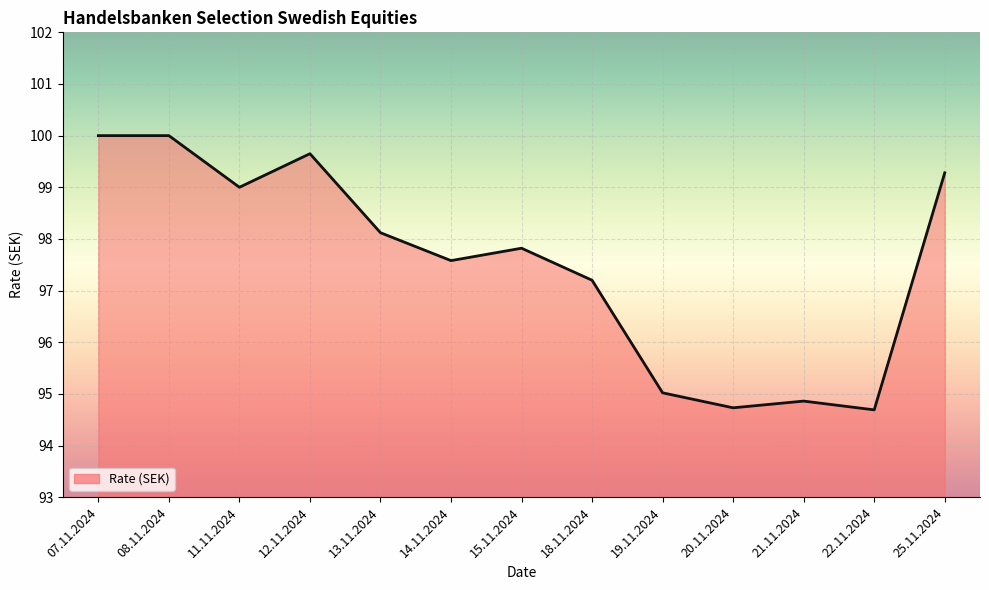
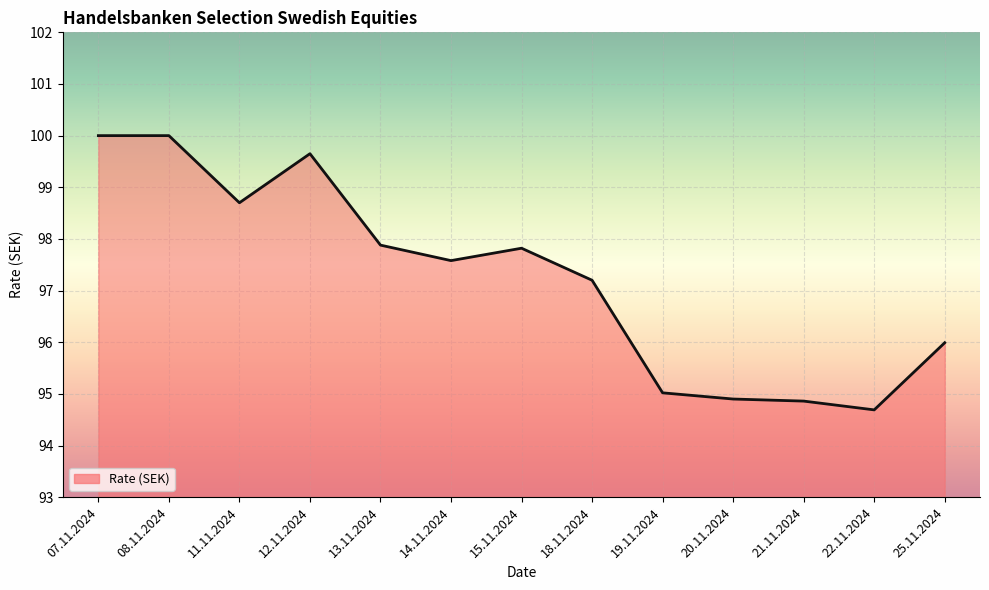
  {
    "07.11.2024": 100.0,
    "08.11.2024": 100.0,
-   "11.11.2024": 99.0,
+   "11.11.2024": 98.7,
    "12.11.2024": 99.7,
-   "13.11.2024": 98.1,
+   "13.11.2024": 97.9,
    "14.11.2024": 97.6,
    "15.11.2024": 97.8,
    "18.11.2024": 97.2,
    "19.11.2024": 95.0,
-   "20.11.2024": 94.7,
+   "20.11.2024": 94.9,
    "21.11.2024": 94.9,
    "22.11.2024": 94.7,
-   "25.11.2024": 99.3
+   "25.11.2024": 96.0
  }
